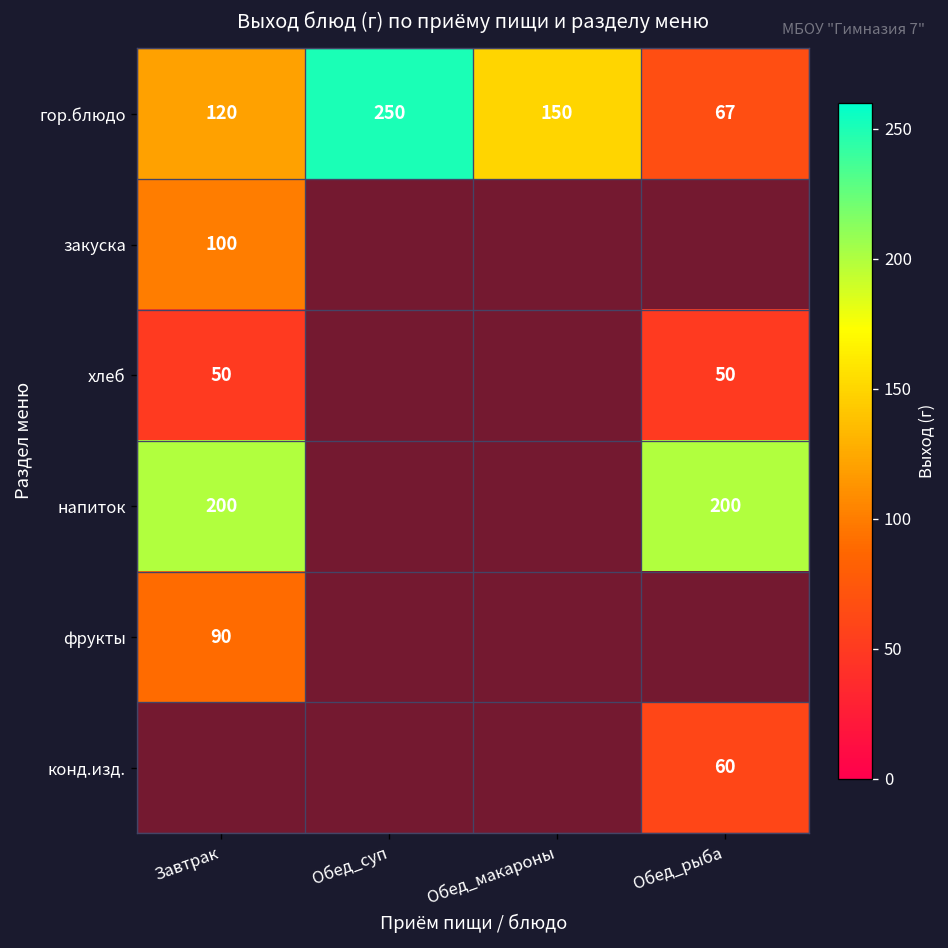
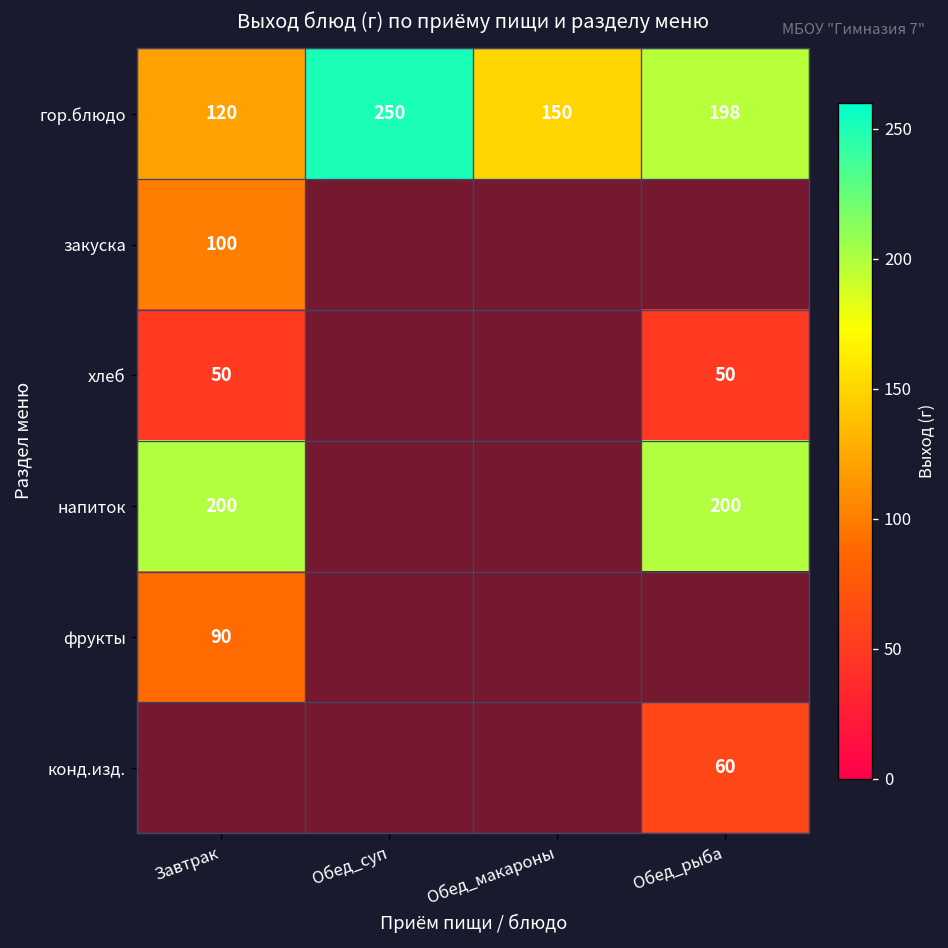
  {
    "гор.блюдо": {
      "Завтрак": 120,
      "Обед_суп": 250,
      "Обед_макароны": 150,
-     "Обед_рыба": 67
+     "Обед_рыба": 198
    },
    "закуска": {
      "Завтрак": 100
    },
    "хлеб": {
      "Завтрак": 50,
      "Обед_рыба": 50
    },
    "напиток": {
      "Завтрак": 200,
      "Обед_рыба": 200
    },
    "фрукты": {
      "Завтрак": 90
    },
    "конд.изд.": {
      "Обед_рыба": 60
    }
  }
